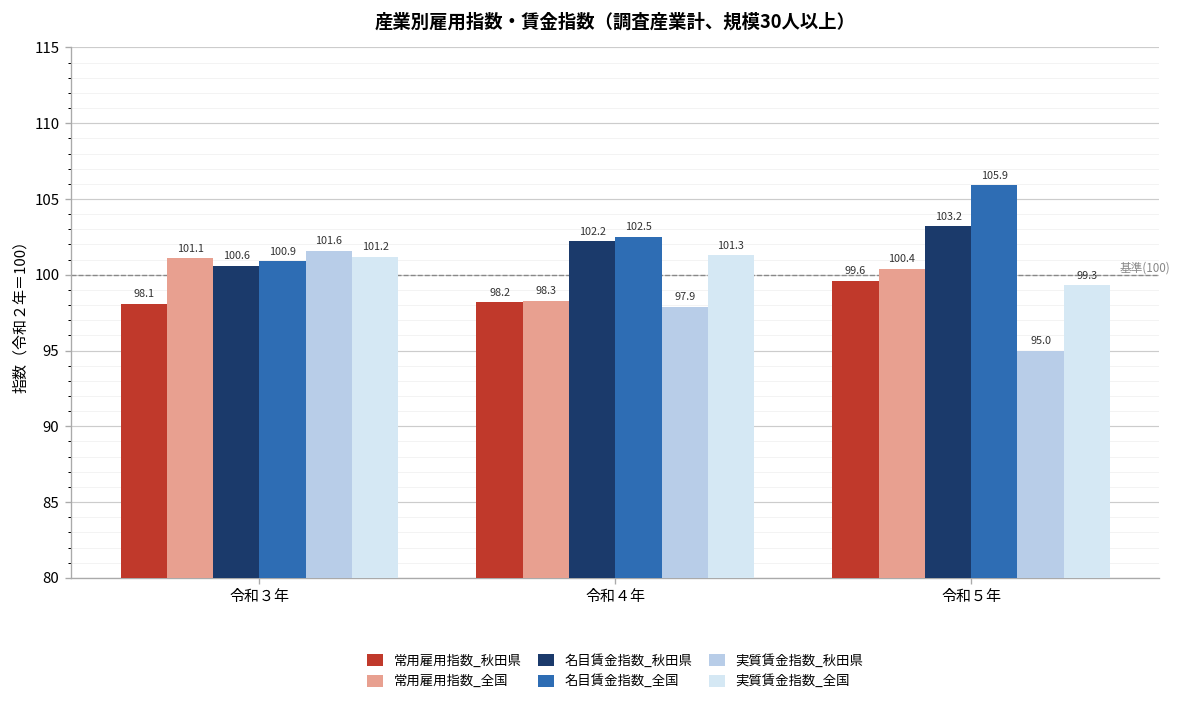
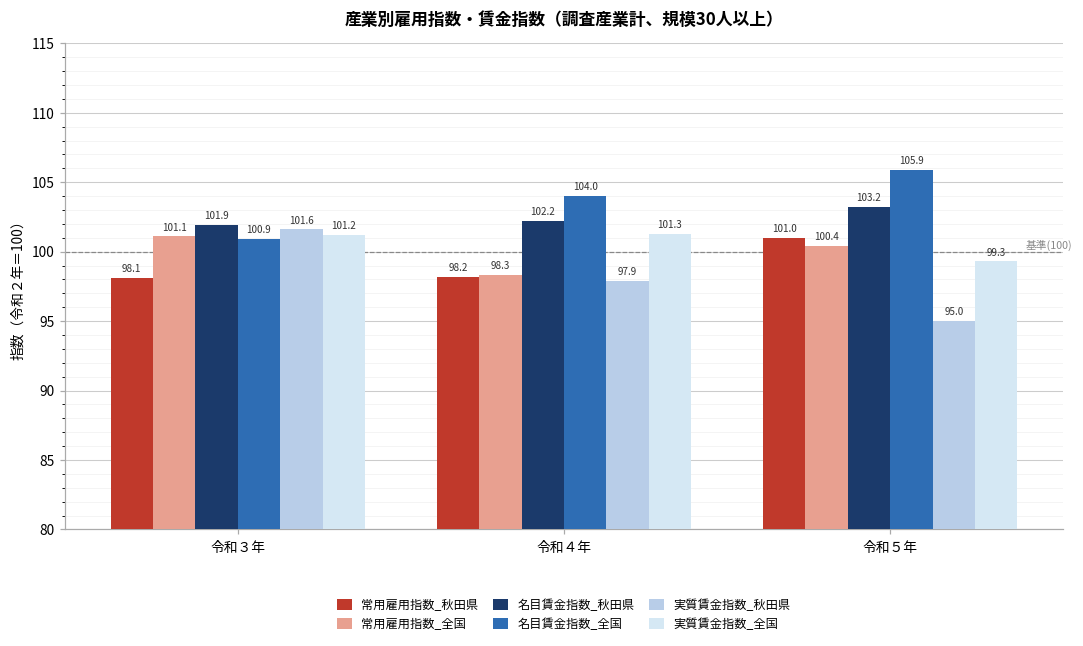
  {
    "常用雇用指数_秋田県": {
      "令和３年": 98.1,
      "令和４年": 98.2,
-     "令和５年": 99.6
+     "令和５年": 101.0
    },
    "常用雇用指数_全国": {
      "令和３年": 101.1,
      "令和４年": 98.3,
      "令和５年": 100.4
    },
    "名目賃金指数_秋田県": {
-     "令和３年": 100.6,
+     "令和３年": 101.9,
      "令和４年": 102.2,
      "令和５年": 103.2
    },
    "名目賃金指数_全国": {
      "令和３年": 100.9,
-     "令和４年": 102.5,
+     "令和４年": 104.0,
      "令和５年": 105.9
    }
  }
